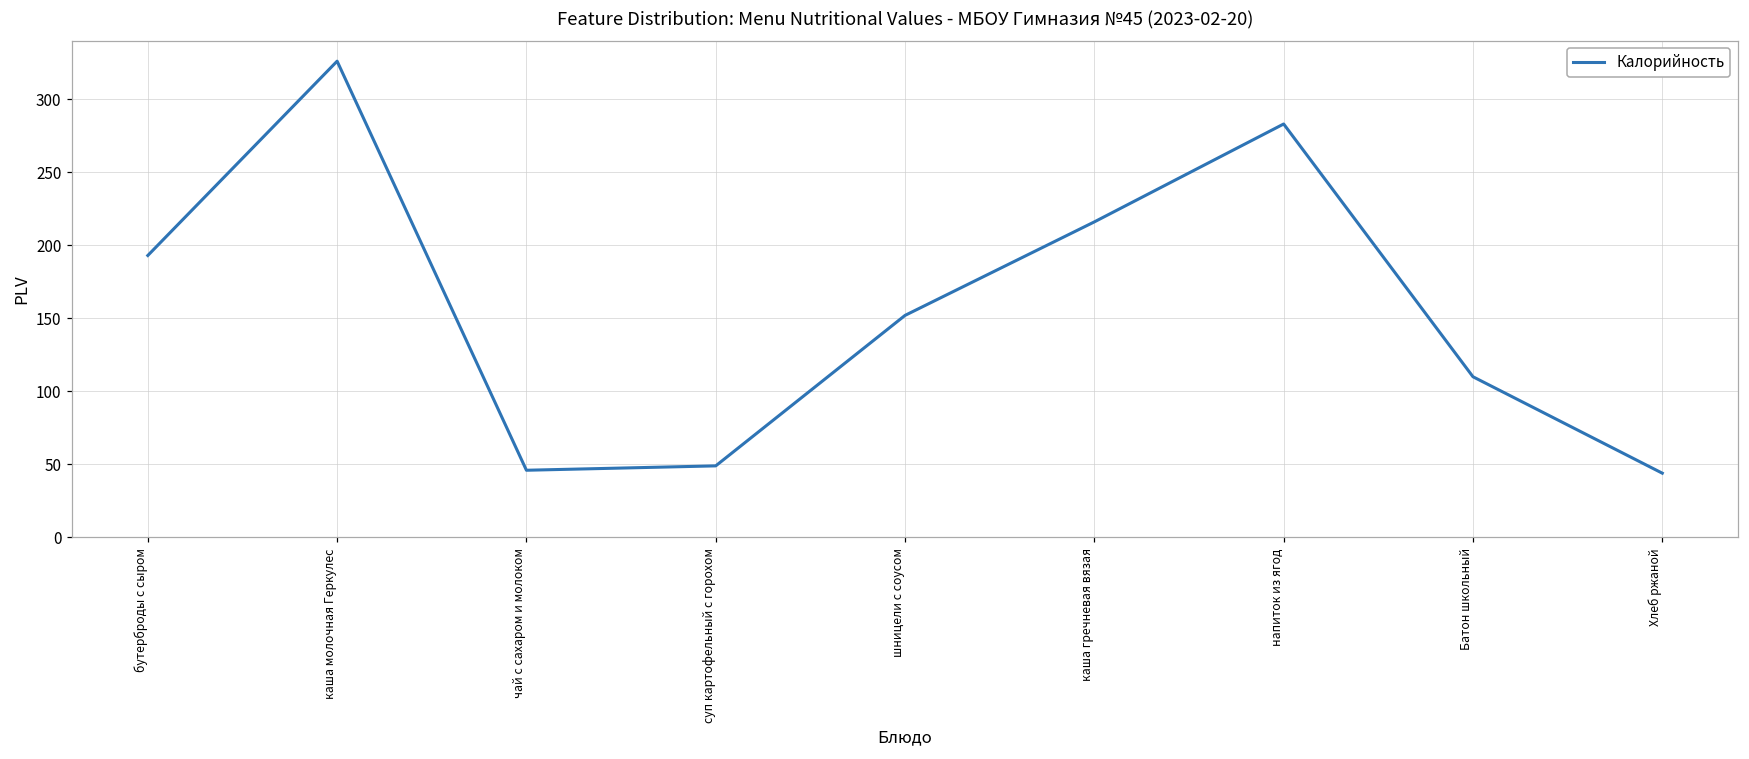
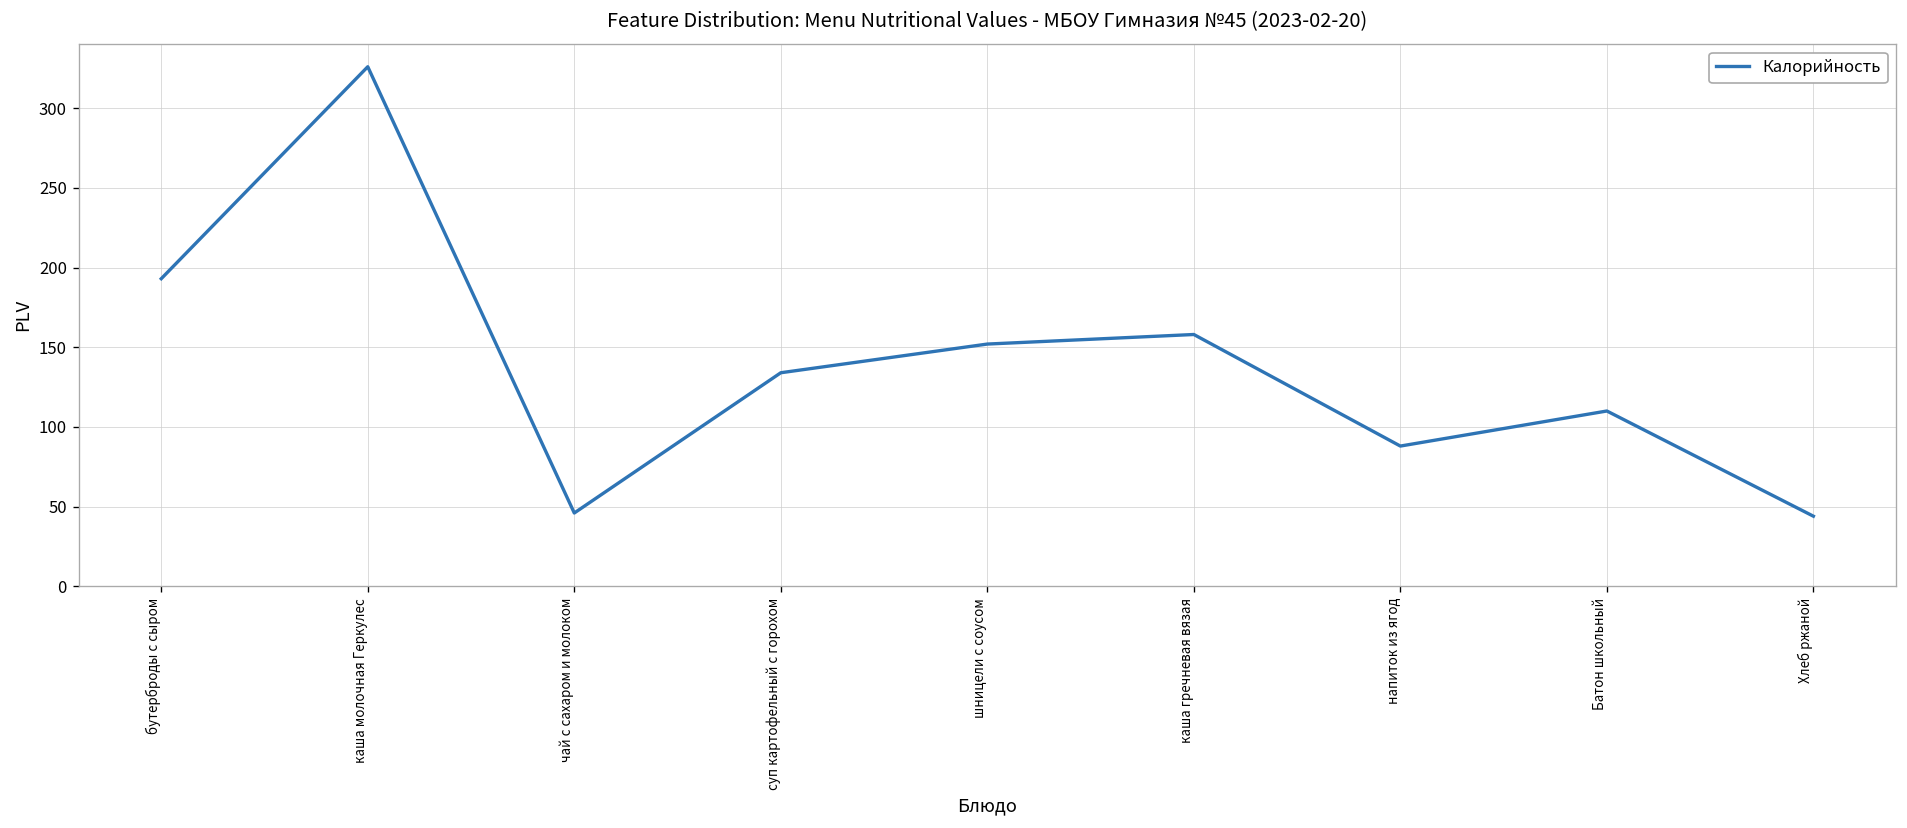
  {
    "бутерброды с сыром": 193,
    "каша молочная Геркулес": 326,
    "чай с сахаром и молоком": 46,
-   "суп картофельный с горохом": 49,
+   "суп картофельный с горохом": 134,
    "шницели с соусом": 152,
-   "каша гречневая вязая": 216,
-   "напиток из ягод": 283,
+   "каша гречневая вязая": 158,
+   "напиток из ягод": 88,
    "Батон школьный": 110,
    "Хлеб ржаной": 44
  }
